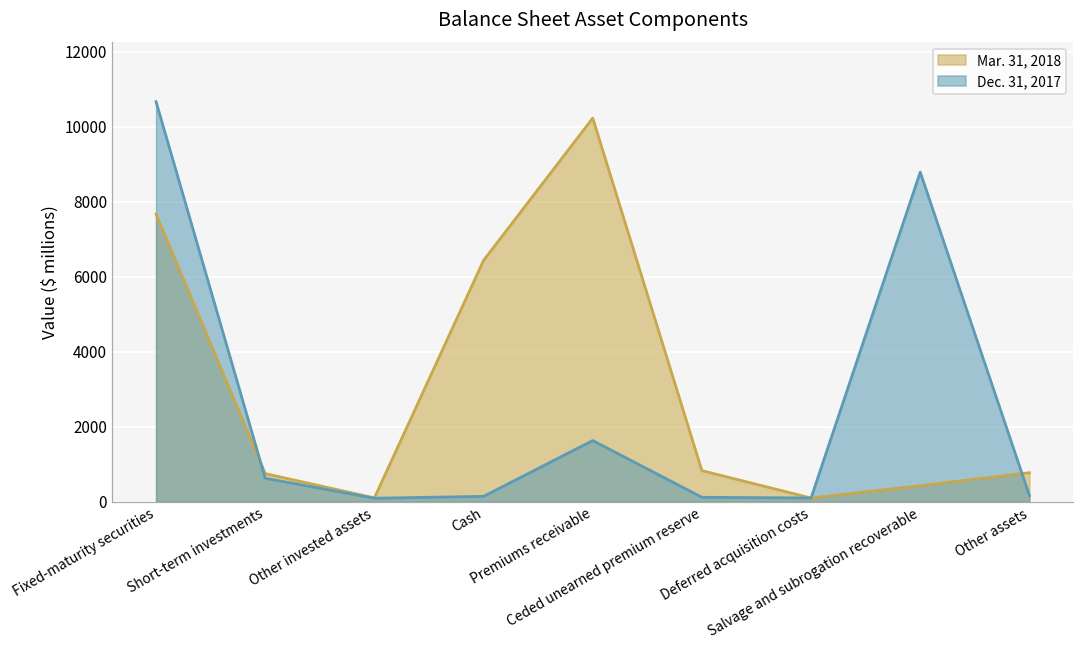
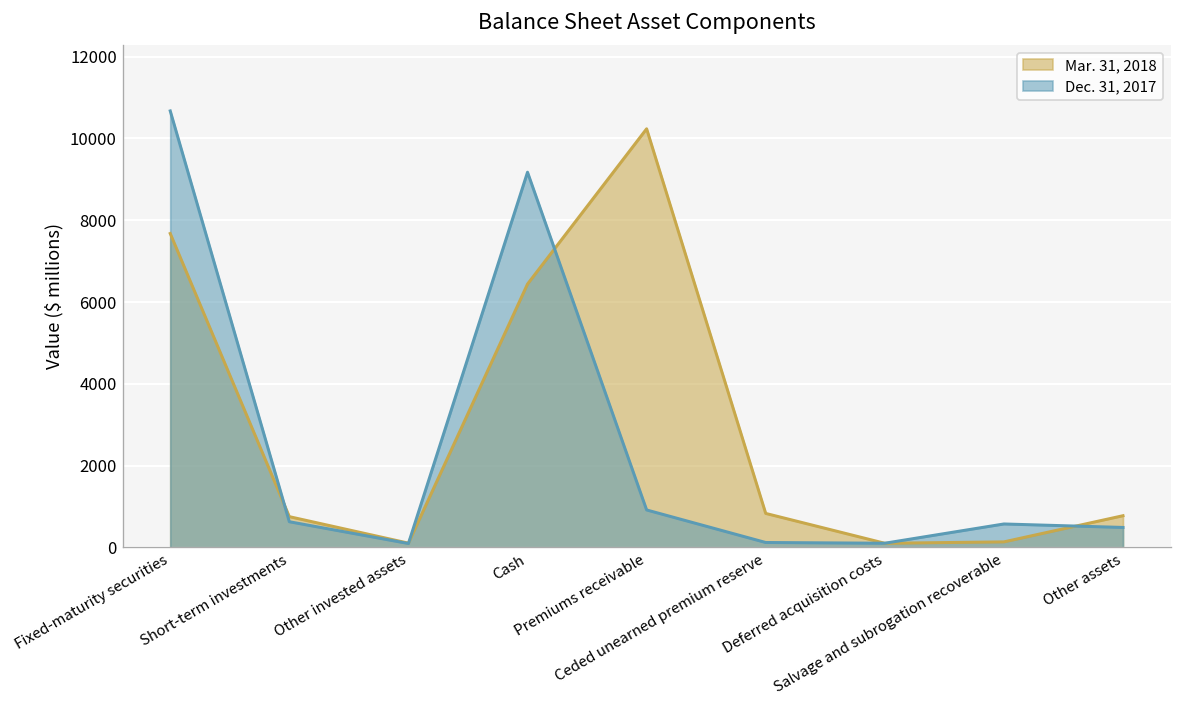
  {
    "Mar. 31, 2018": {
      "Fixed-maturity securities": 7700,
      "Short-term investments": 800,
      "Cash": 6400,
      "Premiums receivable": 10200,
      "Ceded unearned premium reserve": 800,
-     "Salvage and subrogation recoverable": 400,
+     "Salvage and subrogation recoverable": 100,
      "Other assets": 800
    },
    "Dec. 31, 2017": {
      "Fixed-maturity securities": 10700,
      "Short-term investments": 600,
-     "Cash": 100,
-     "Premiums receivable": 1600,
+     "Cash": 9200,
+     "Premiums receivable": 900,
      "Ceded unearned premium reserve": 100,
-     "Salvage and subrogation recoverable": 8800,
-     "Other assets": 200
+     "Salvage and subrogation recoverable": 600,
+     "Other assets": 500
    }
  }
